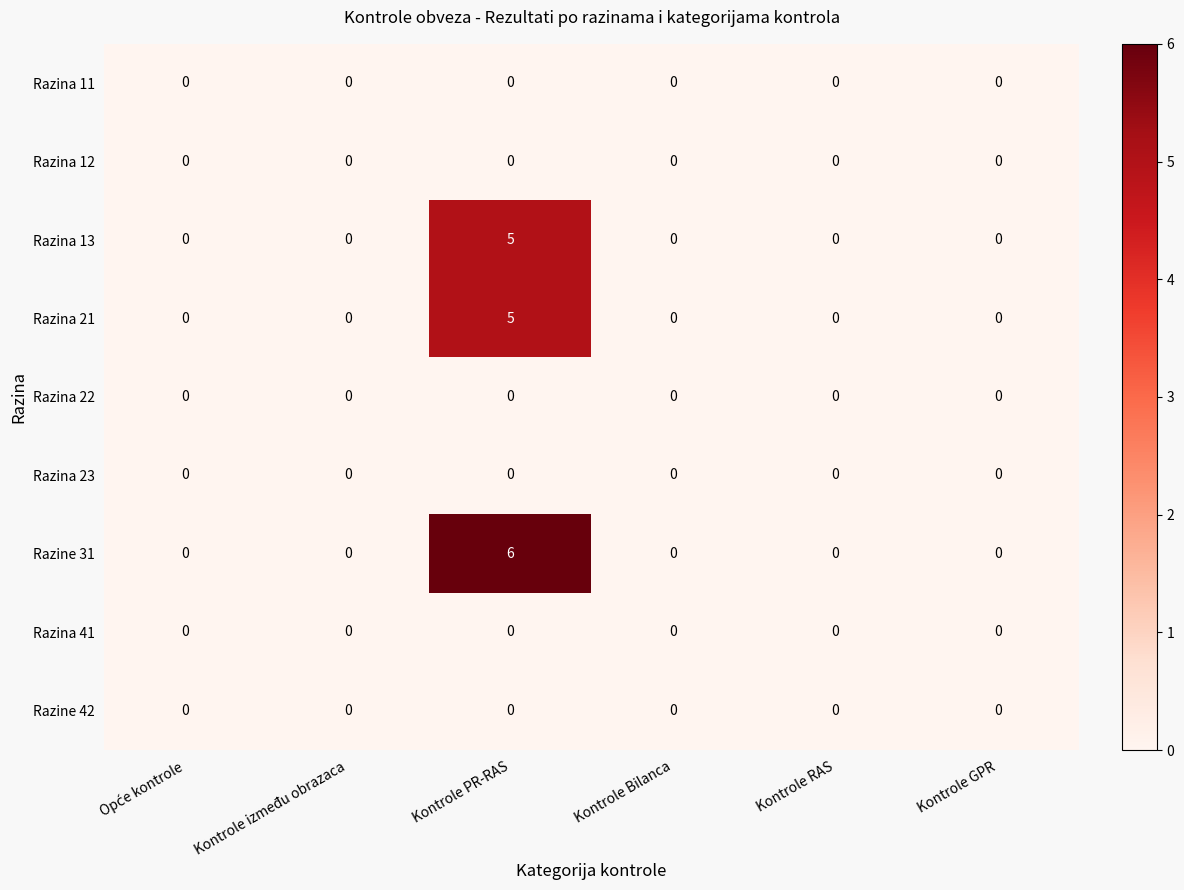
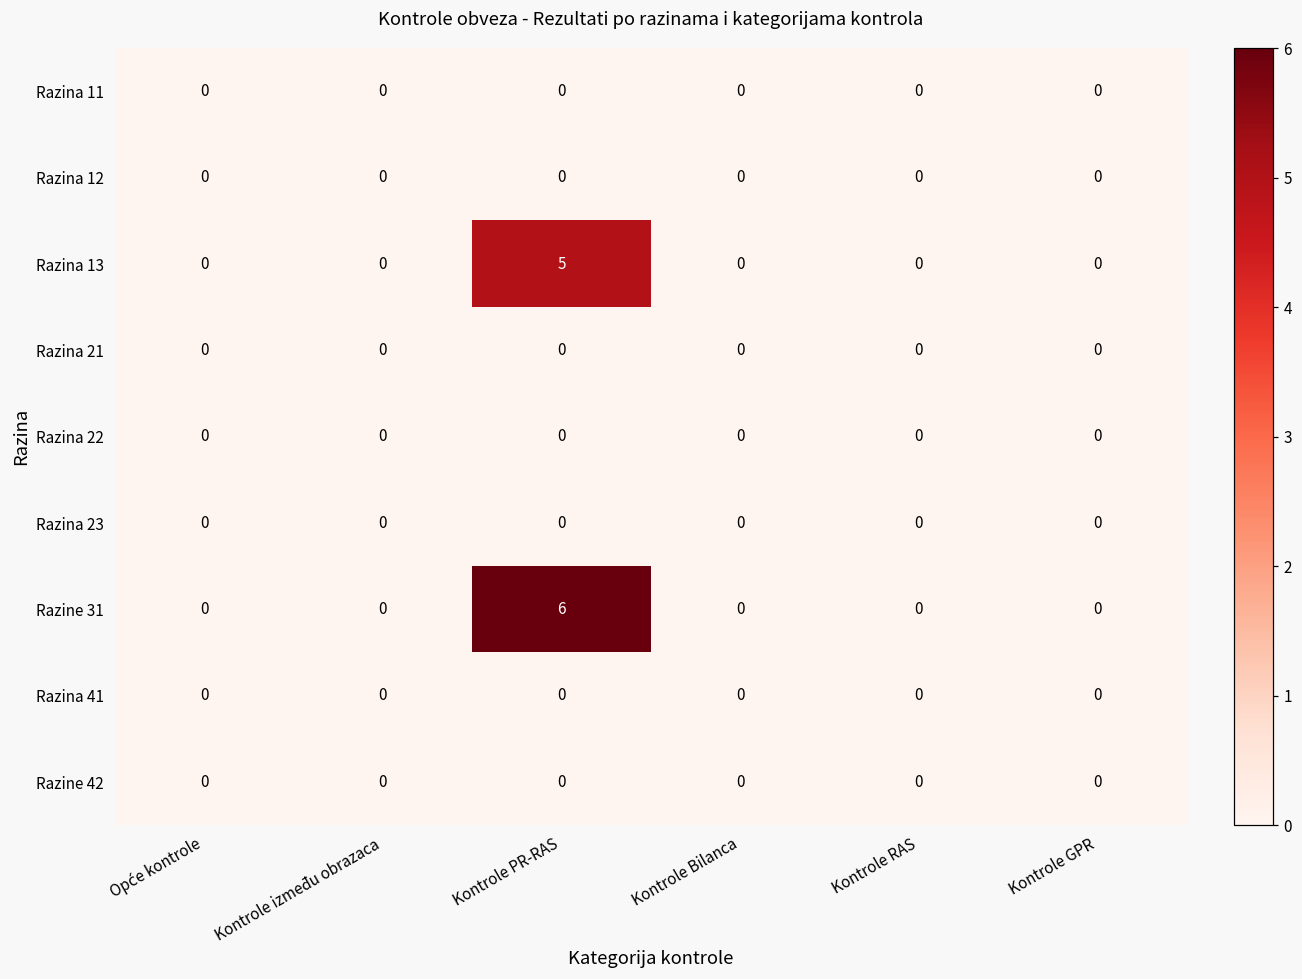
  {
    "Razina 11": {
      "Opće kontrole": 0,
      "Kontrole između obrazaca": 0,
      "Kontrole PR-RAS": 0,
      "Kontrole Bilanca": 0,
      "Kontrole RAS": 0,
      "Kontrole GPR": 0
    },
    "Razina 12": {
      "Opće kontrole": 0,
      "Kontrole između obrazaca": 0,
      "Kontrole PR-RAS": 0,
      "Kontrole Bilanca": 0,
      "Kontrole RAS": 0,
      "Kontrole GPR": 0
    },
    "Razina 13": {
      "Opće kontrole": 0,
      "Kontrole između obrazaca": 0,
      "Kontrole PR-RAS": 5,
      "Kontrole Bilanca": 0,
      "Kontrole RAS": 0,
      "Kontrole GPR": 0
    },
    "Razina 21": {
      "Opće kontrole": 0,
      "Kontrole između obrazaca": 0,
-     "Kontrole PR-RAS": 5,
+     "Kontrole PR-RAS": 0,
      "Kontrole Bilanca": 0,
      "Kontrole RAS": 0,
      "Kontrole GPR": 0
    },
    "Razina 22": {
      "Opće kontrole": 0,
      "Kontrole između obrazaca": 0,
      "Kontrole PR-RAS": 0,
      "Kontrole Bilanca": 0,
      "Kontrole RAS": 0,
      "Kontrole GPR": 0
    },
    "Razina 23": {
      "Opće kontrole": 0,
      "Kontrole između obrazaca": 0,
      "Kontrole PR-RAS": 0,
      "Kontrole Bilanca": 0,
      "Kontrole RAS": 0,
      "Kontrole GPR": 0
    },
    "Razine 31": {
      "Opće kontrole": 0,
      "Kontrole između obrazaca": 0,
      "Kontrole PR-RAS": 6,
      "Kontrole Bilanca": 0,
      "Kontrole RAS": 0,
      "Kontrole GPR": 0
    },
    "Razina 41": {
      "Opće kontrole": 0,
      "Kontrole između obrazaca": 0,
      "Kontrole PR-RAS": 0,
      "Kontrole Bilanca": 0,
      "Kontrole RAS": 0,
      "Kontrole GPR": 0
    },
    "Razine 42": {
      "Opće kontrole": 0,
      "Kontrole između obrazaca": 0,
      "Kontrole PR-RAS": 0,
      "Kontrole Bilanca": 0,
      "Kontrole RAS": 0,
      "Kontrole GPR": 0
    }
  }
